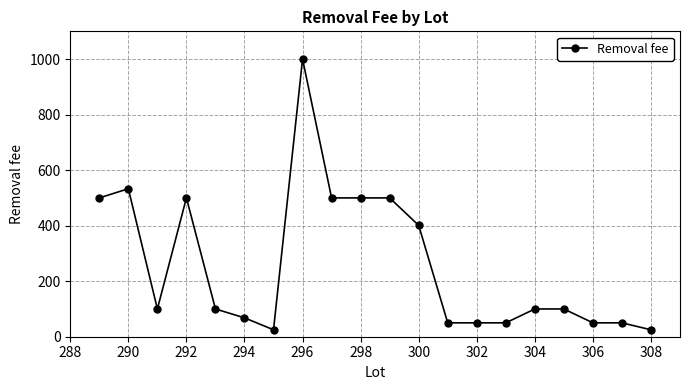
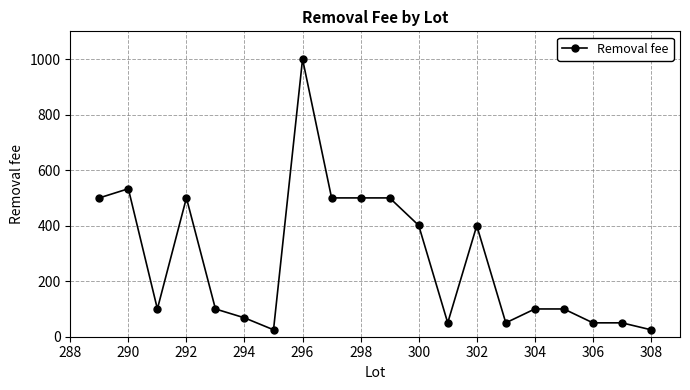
  {
    "290": 530,
    "292": 500,
    "294": 70,
    "296": 1000,
    "298": 500,
    "300": 400,
-   "302": 50,
+   "302": 400,
    "304": 100,
    "306": 50,
    "308": 30
  }
